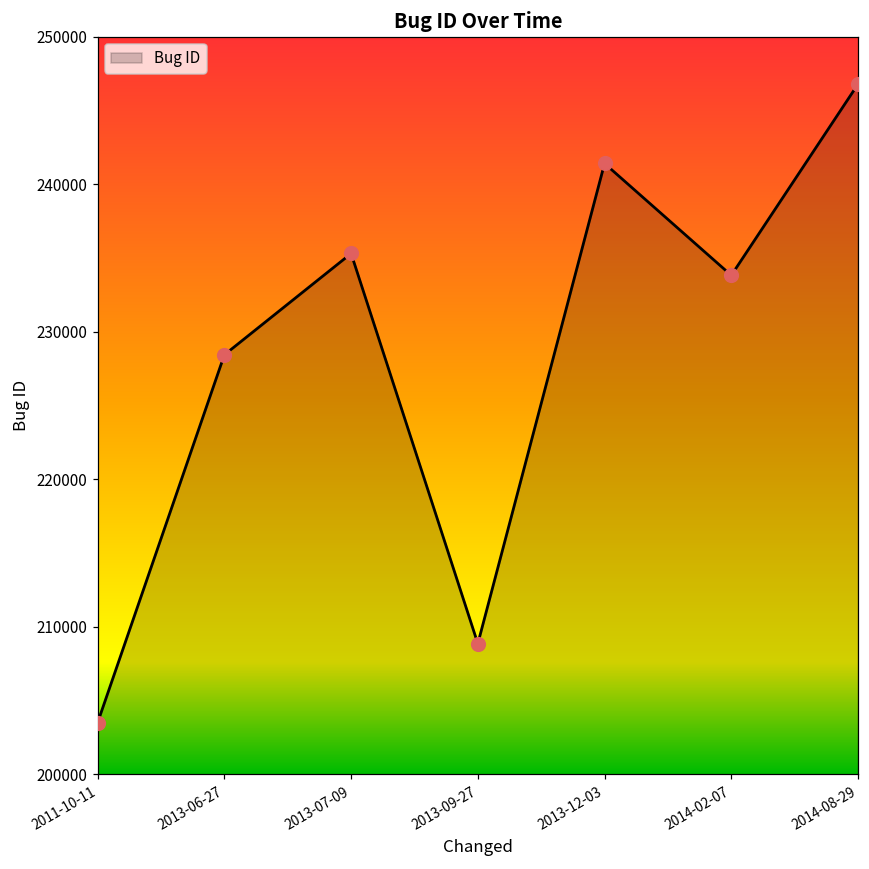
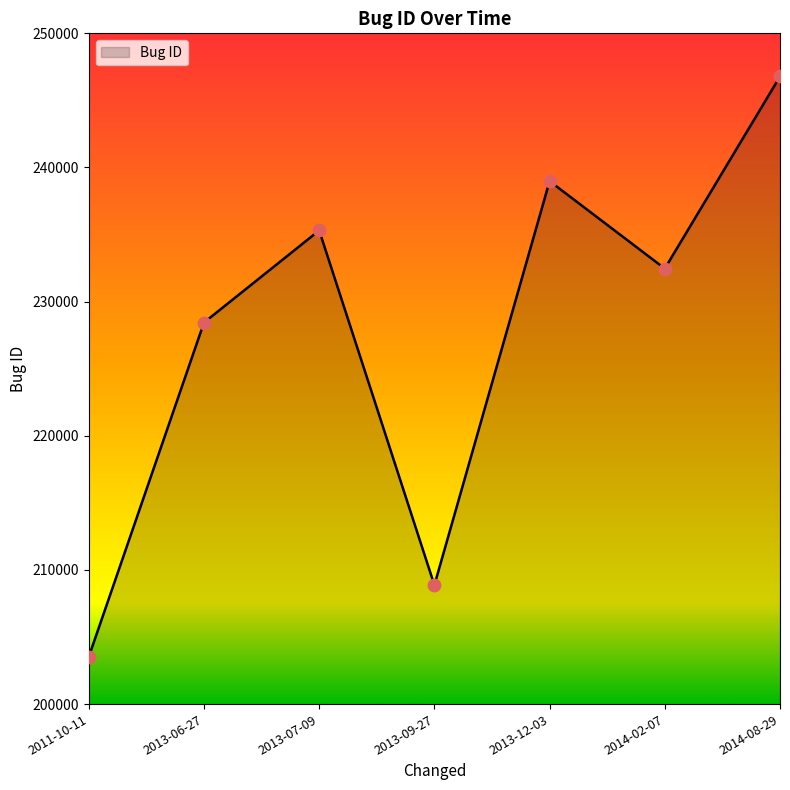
  {
    "2011-10-11": 203500,
    "2013-06-27": 228400,
    "2013-07-09": 235300,
    "2013-09-27": 208900,
-   "2013-12-03": 241400,
-   "2014-02-07": 233800,
+   "2013-12-03": 239000,
+   "2014-02-07": 232500,
    "2014-08-29": 246800
  }
